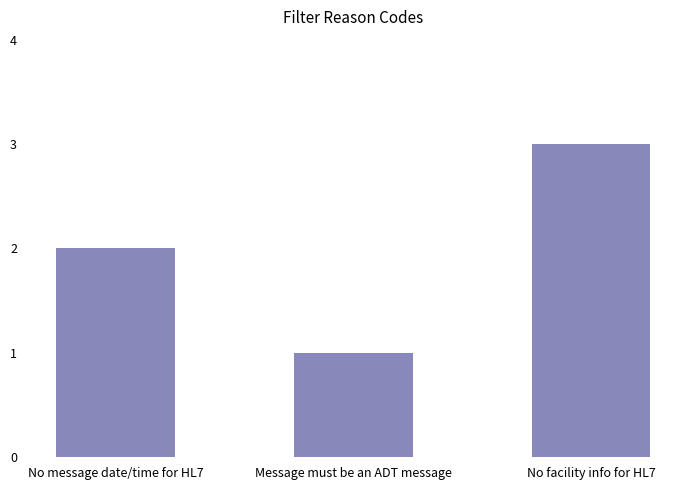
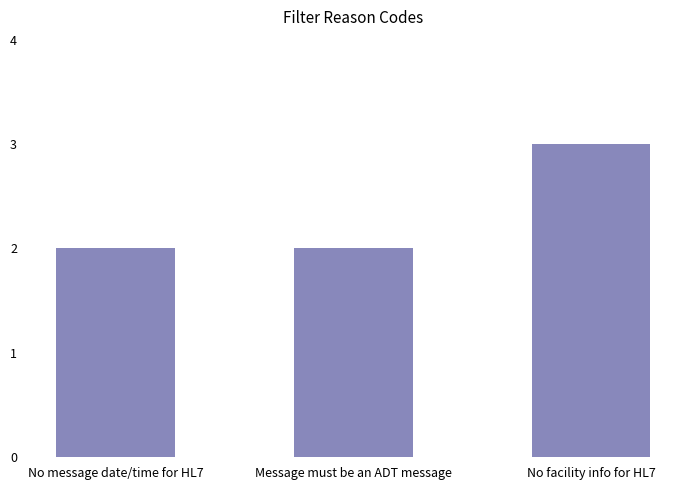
  {
    "No message date/time for HL7": 2,
-   "Message must be an ADT message": 1,
+   "Message must be an ADT message": 2,
    "No facility info for HL7": 3
  }
